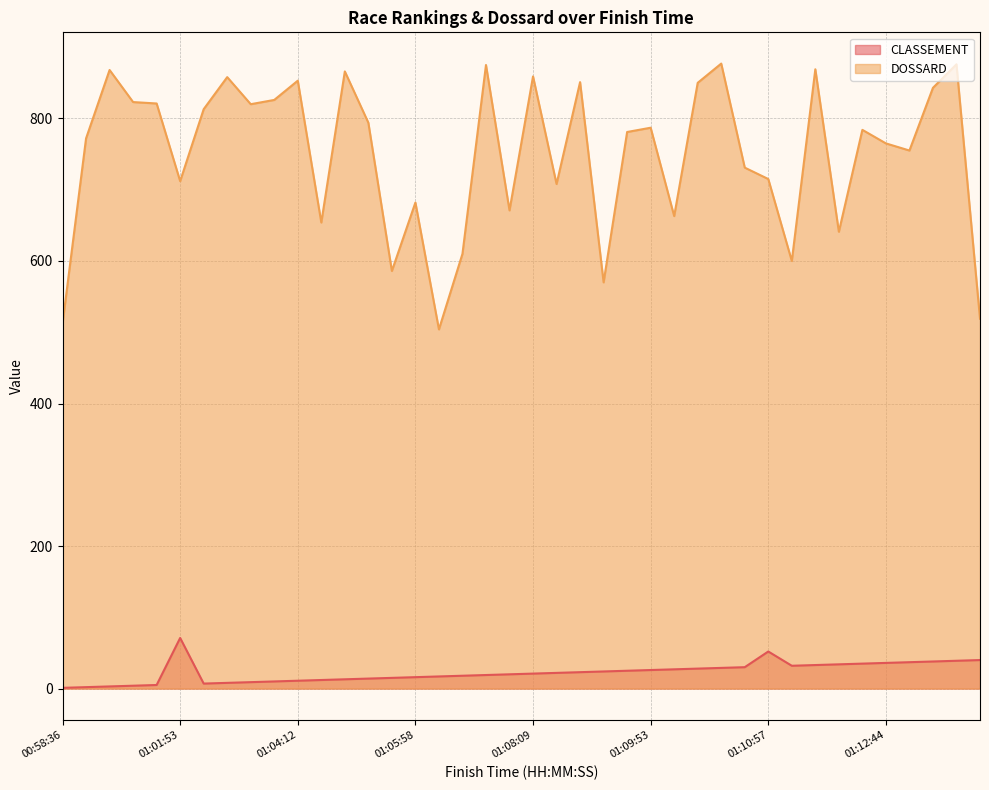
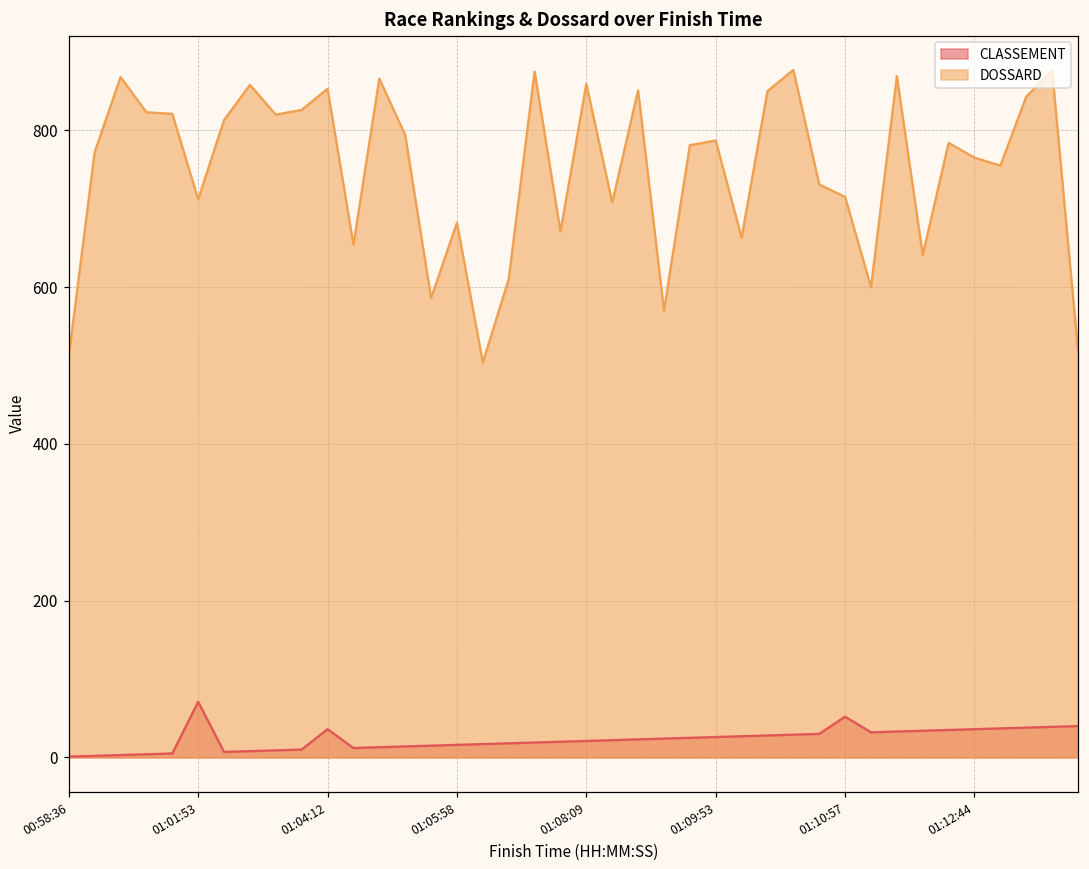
  {
    "CLASSEMENT": {
      "00:58:36": 0,
      "01:01:53": 70,
-     "01:04:12": 10,
+     "01:04:12": 40,
      "01:05:58": 20,
      "01:10:57": 50
    },
    "DOSSARD": {
      "00:58:36": 510,
      "01:01:53": 710,
      "01:04:12": 850,
      "01:05:58": 680,
      "01:10:57": 720
    }
  }
